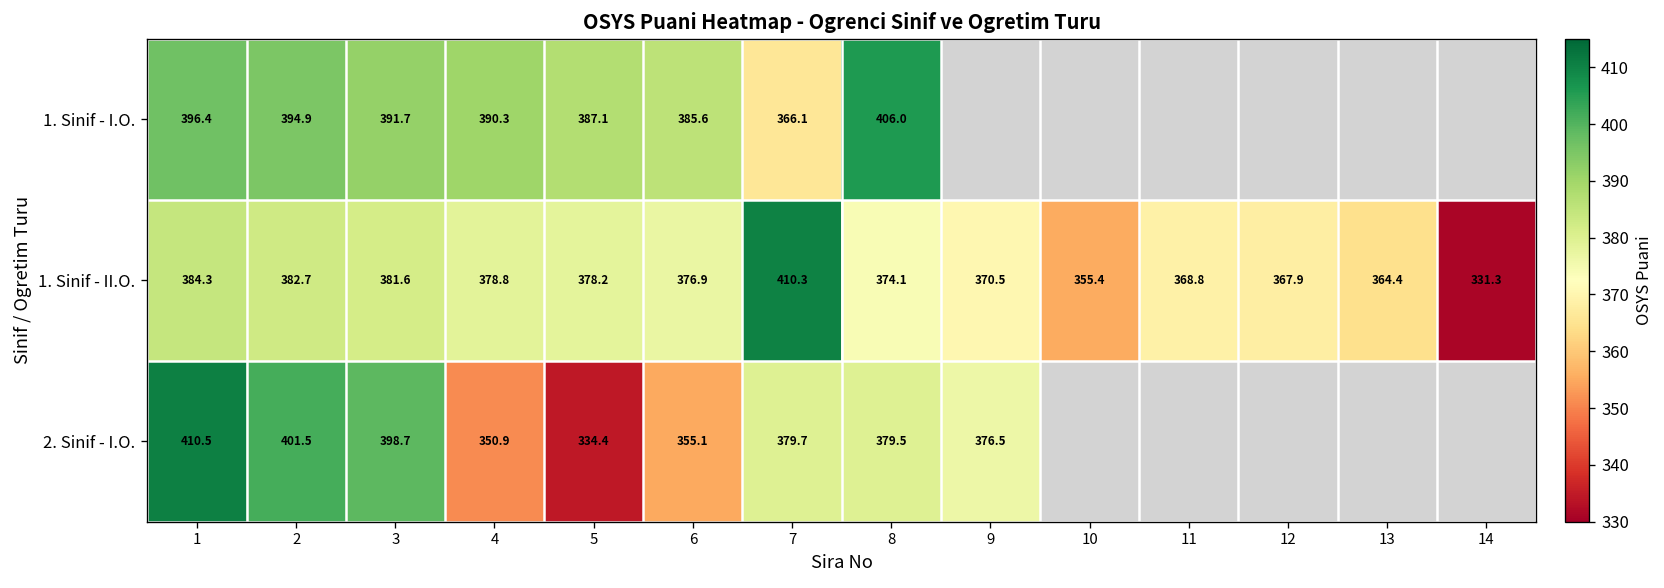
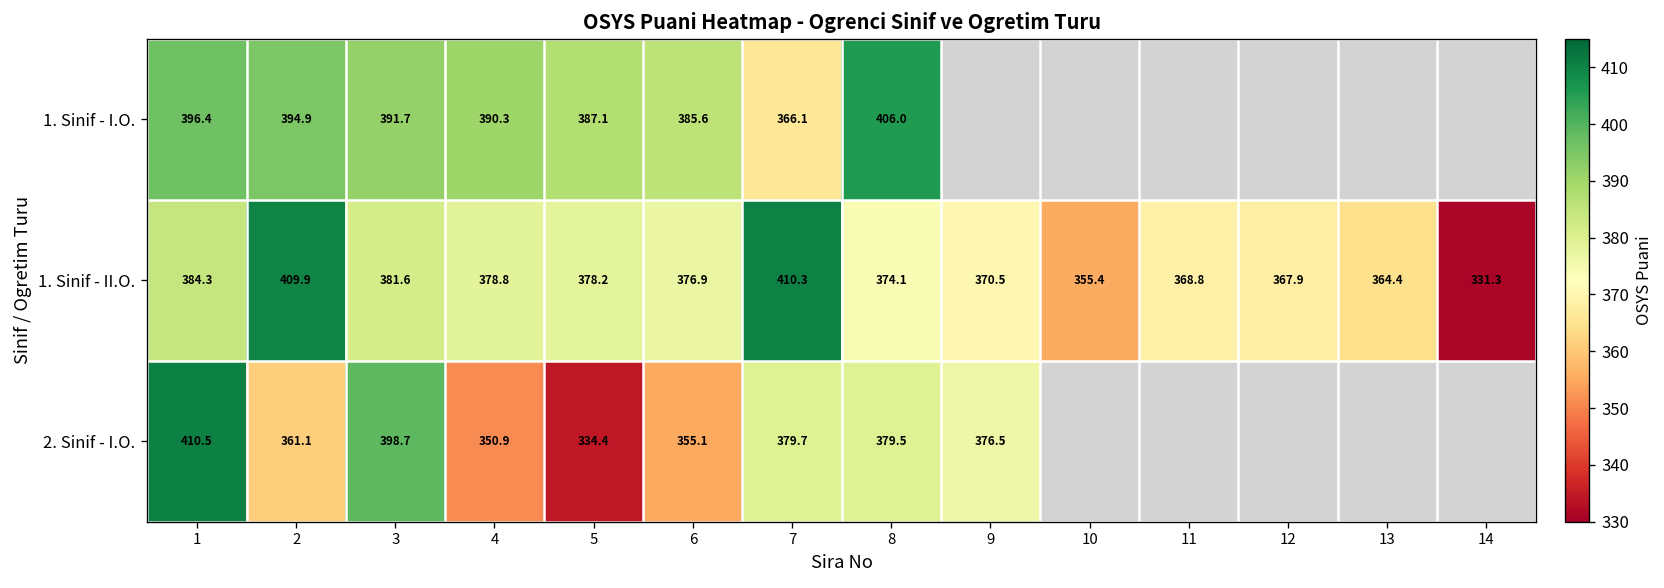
  {
    "1. Sinif - I.O.": {
      "1": 396.4,
      "2": 394.9,
      "3": 391.7,
      "4": 390.3,
      "5": 387.1,
      "6": 385.6,
      "7": 366.1,
      "8": 406.0
    },
    "1. Sinif - II.O.": {
      "1": 384.3,
-     "2": 382.7,
+     "2": 409.9,
      "3": 381.6,
      "4": 378.8,
      "5": 378.2,
      "6": 376.9,
      "7": 410.3,
      "8": 374.1,
      "9": 370.5,
      "10": 355.4,
      "11": 368.8,
      "12": 367.9,
      "13": 364.4,
      "14": 331.3
    },
    "2. Sinif - I.O.": {
      "1": 410.5,
-     "2": 401.5,
+     "2": 361.1,
      "3": 398.7,
      "4": 350.9,
      "5": 334.4,
      "6": 355.1,
      "7": 379.7,
      "8": 379.5,
      "9": 376.5
    }
  }
